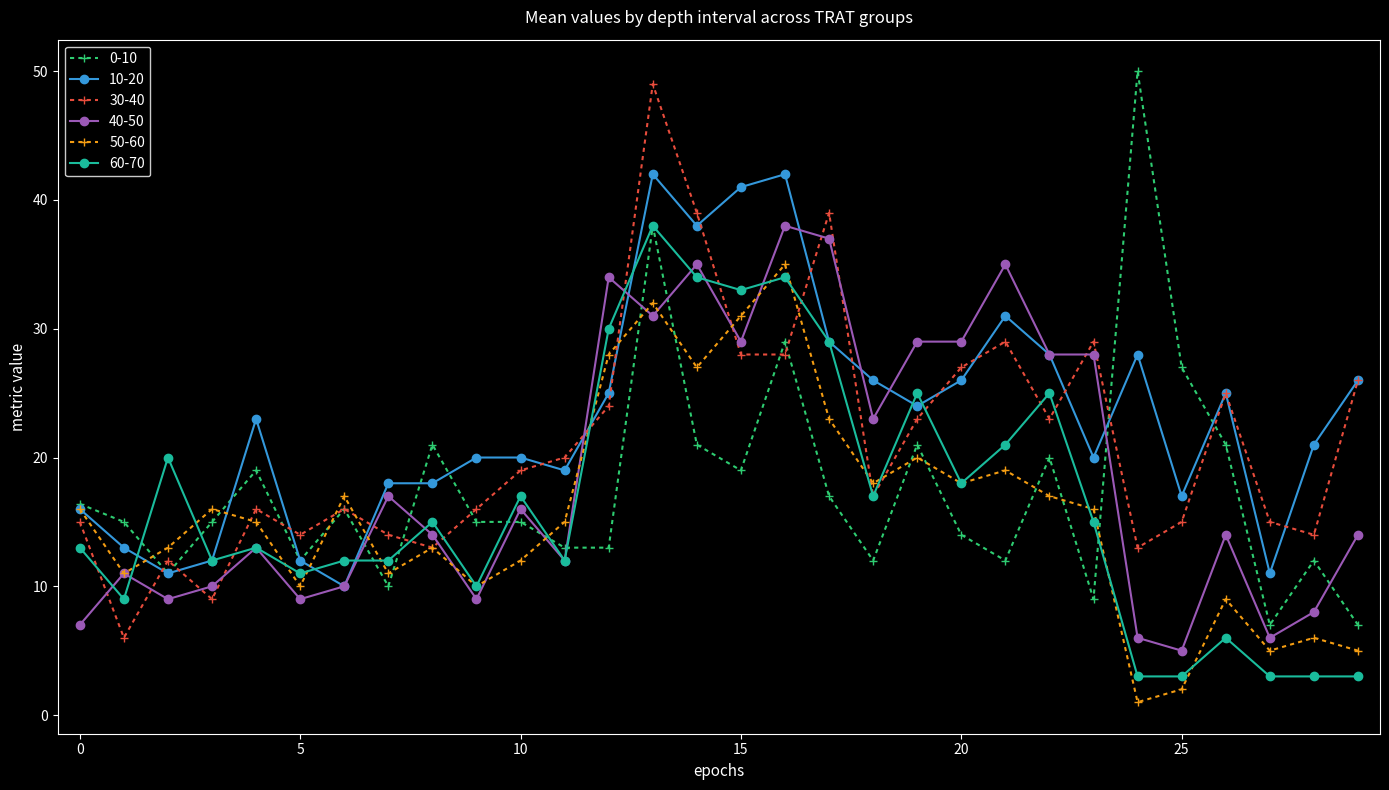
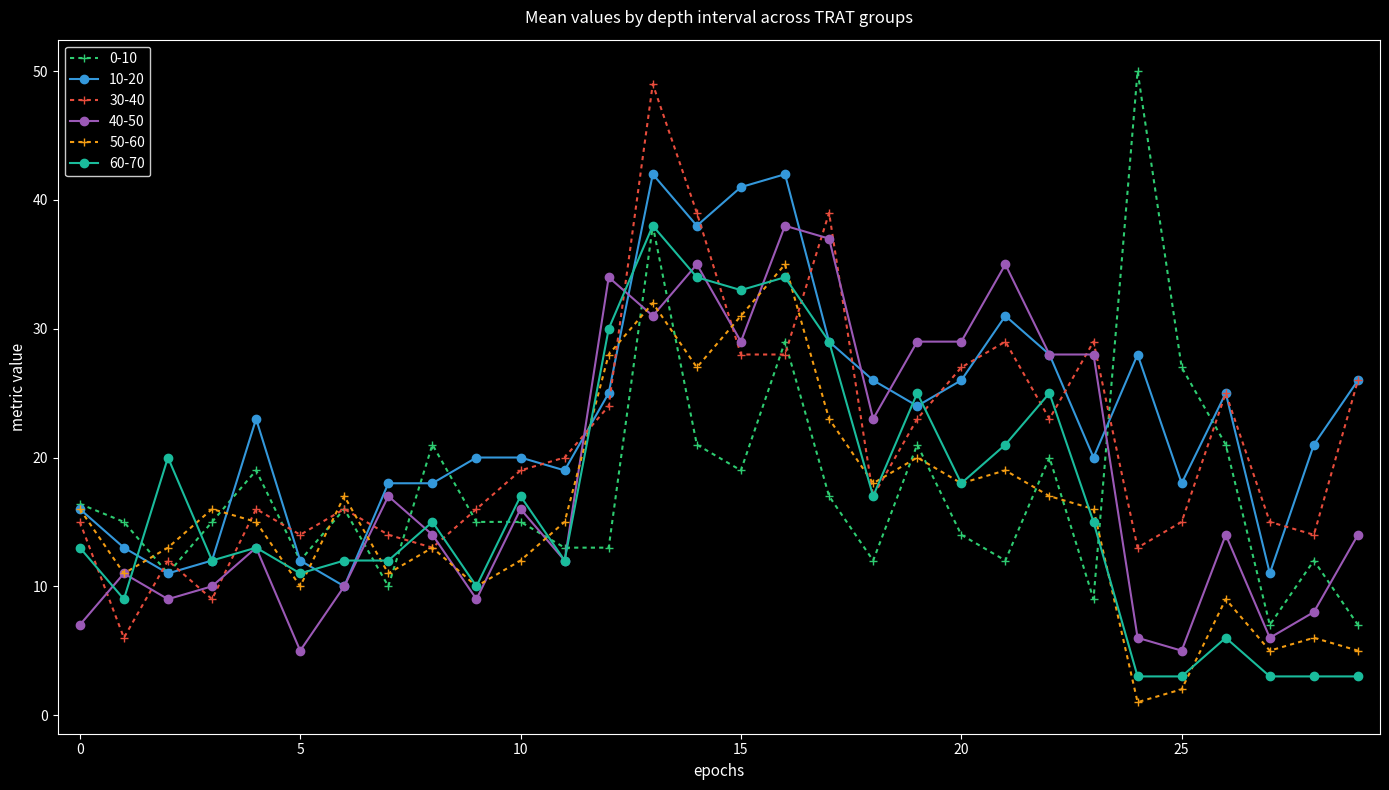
  {
    "10-20": {
      "10": 20,
      "15": 41,
      "20": 26,
-     "25": 17
+     "25": 18
    },
    "30-40": {
      "0": 15,
      "5": 14,
      "10": 19,
      "15": 28,
      "20": 27,
      "25": 15
    },
    "40-50": {
      "0": 7,
-     "5": 9,
+     "5": 5,
      "10": 16,
      "15": 29,
      "20": 29,
      "25": 5
    },
    "50-60": {
      "5": 10,
      "10": 12,
      "15": 31,
      "25": 2
    }
  }
